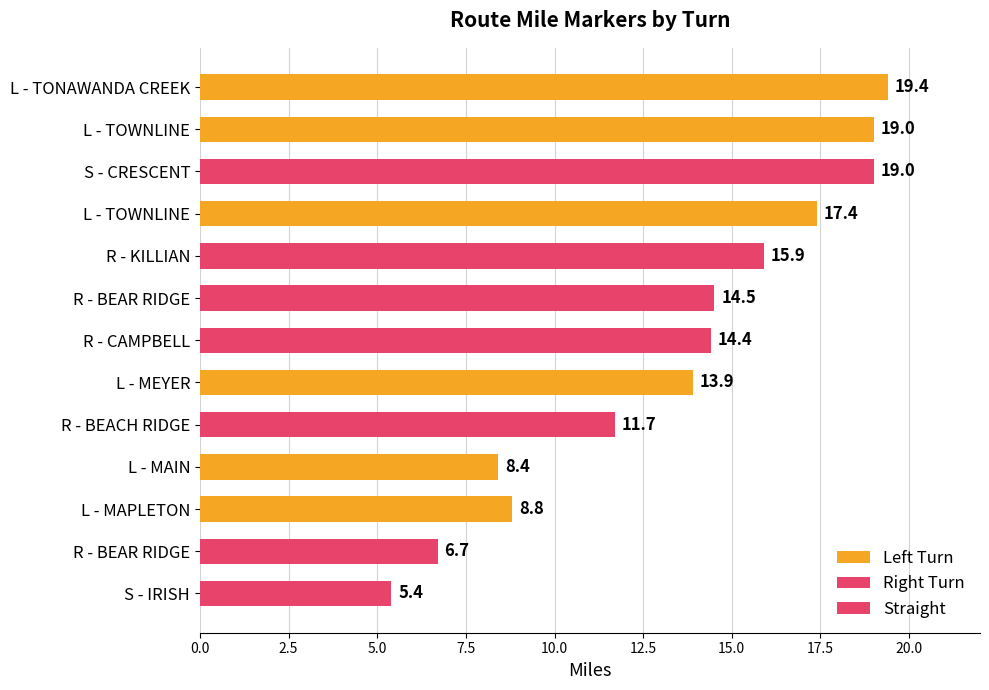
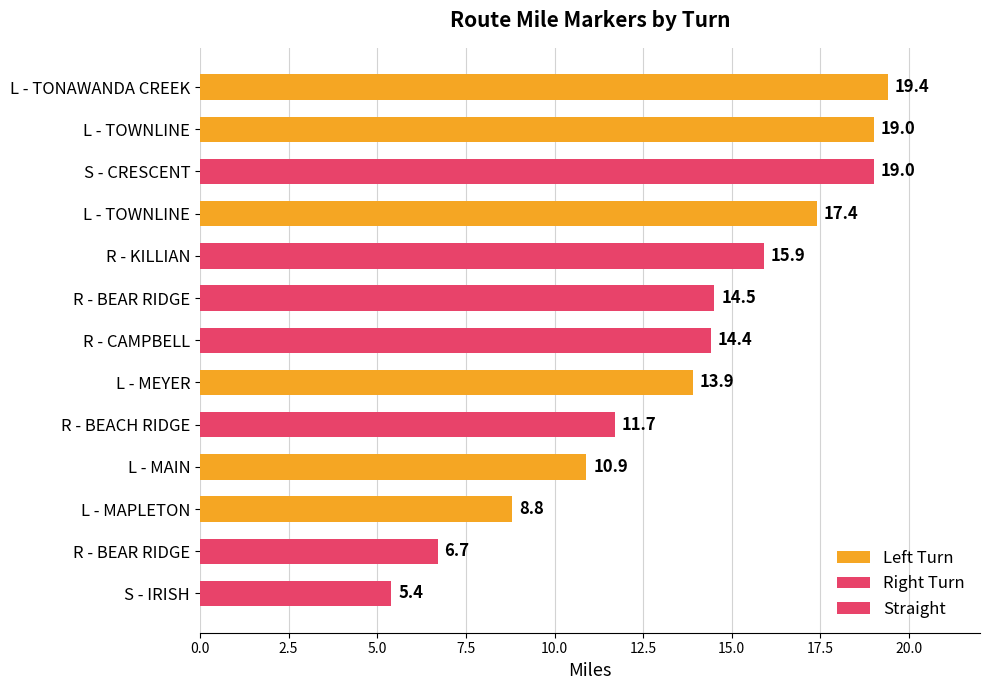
  {
    "Left Turn": {
      "L - TONAWANDA CREEK": 19.4,
      "L - MEYER": 13.9,
-     "L - MAIN": 8.4,
+     "L - MAIN": 10.9,
      "L - MAPLETON": 8.8
    }
  }
